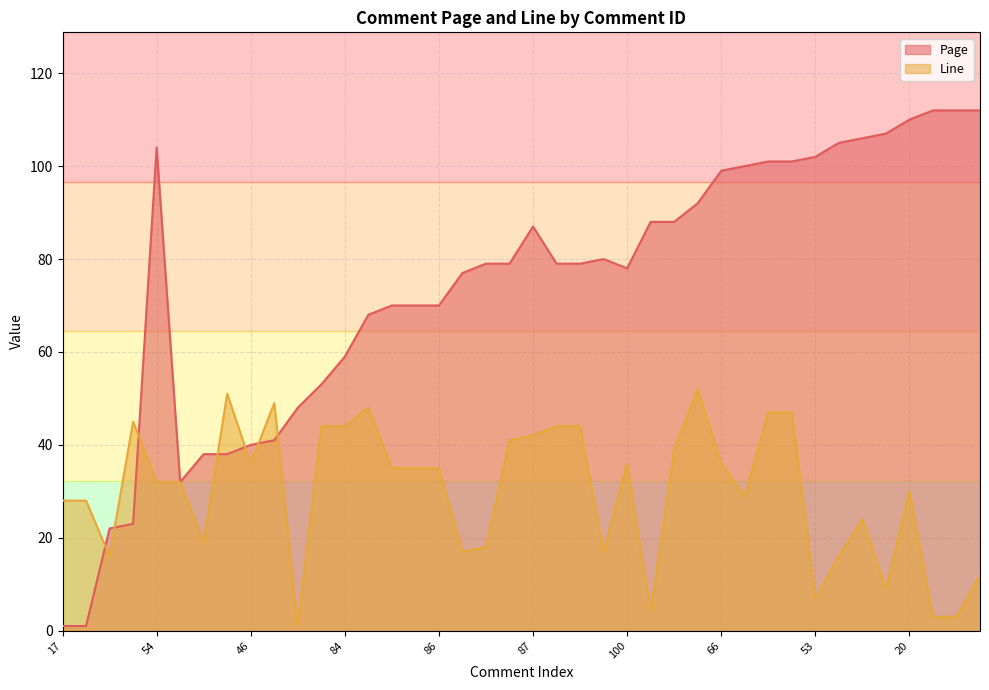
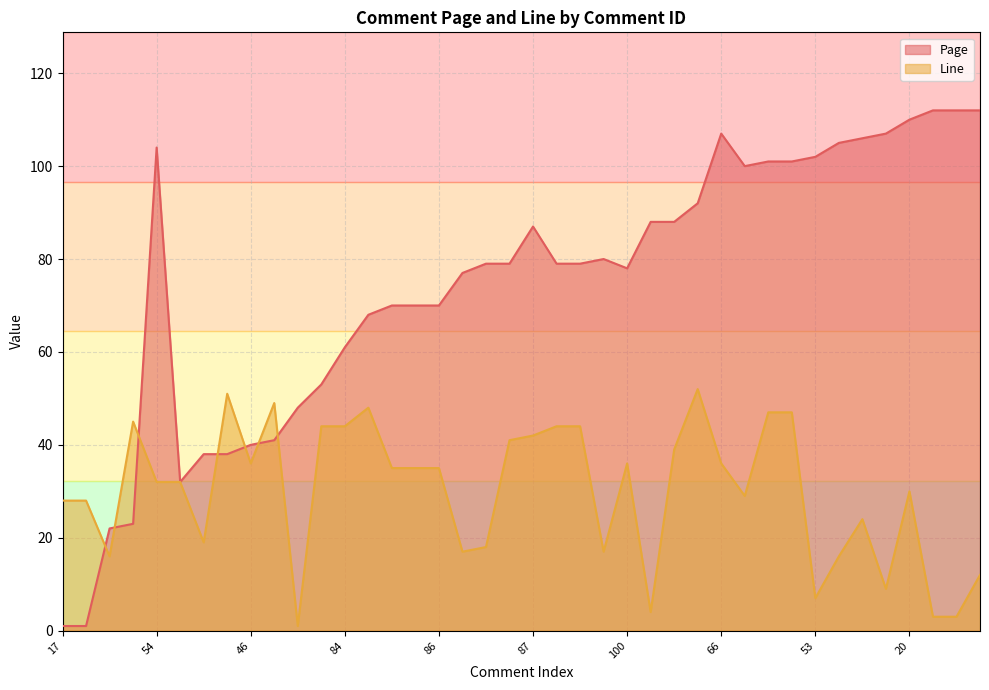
  {
    "Page": {
      "17": 1,
      "54": 104,
      "46": 40,
-     "84": 59,
+     "84": 61,
      "86": 70,
      "87": 87,
      "100": 78,
-     "66": 99,
+     "66": 107,
      "53": 102,
      "20": 110
    },
    "Line": {
      "17": 28,
      "54": 32,
      "46": 36,
      "84": 44,
      "86": 35,
      "87": 42,
      "100": 36,
      "66": 36,
      "53": 7,
      "20": 30
    }
  }
